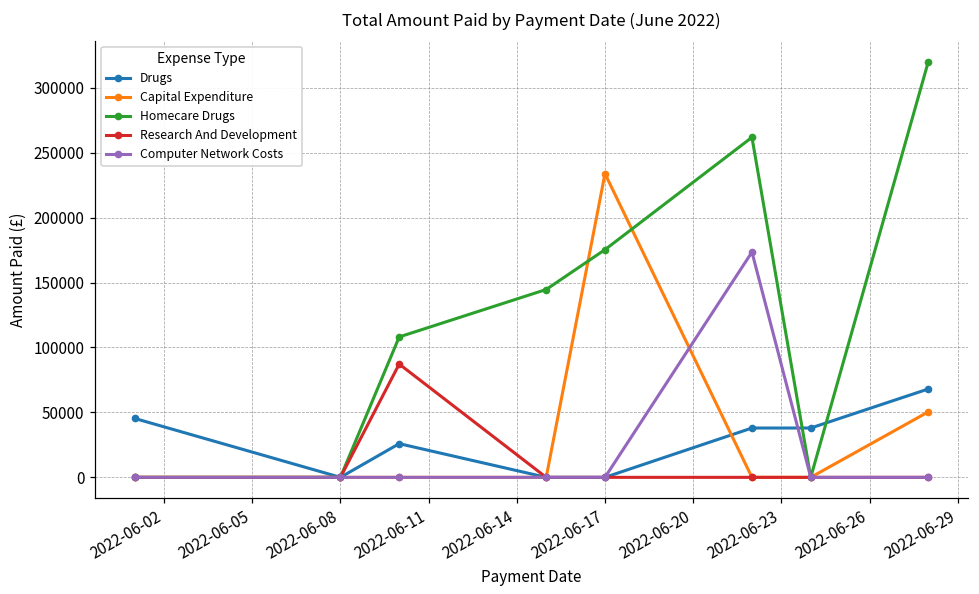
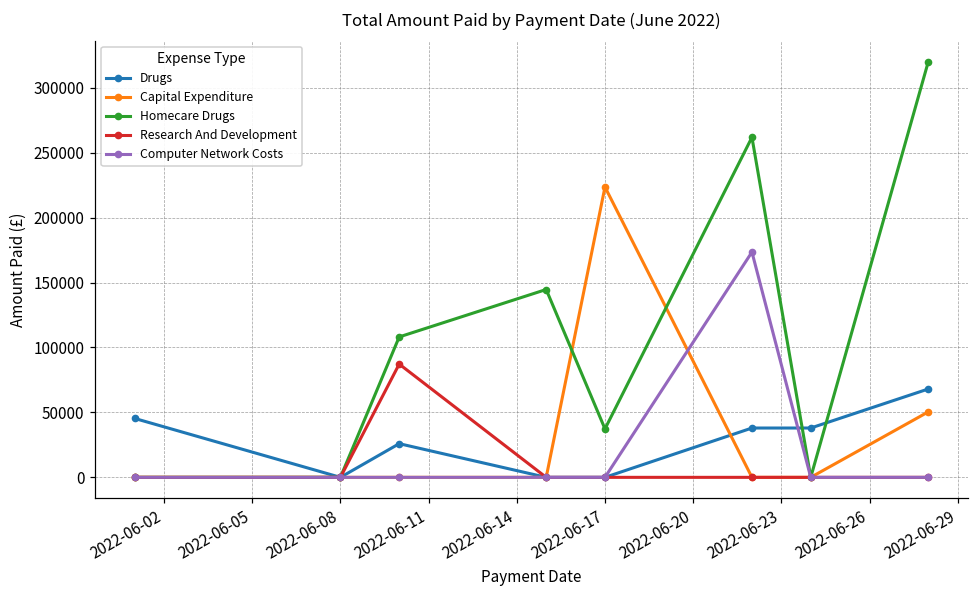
  {
    "Capital Expenditure": {
-     "2022-06-17": 234000
+     "2022-06-17": 224000
    },
    "Homecare Drugs": {
-     "2022-06-17": 175000
+     "2022-06-17": 37000
    }
  }
